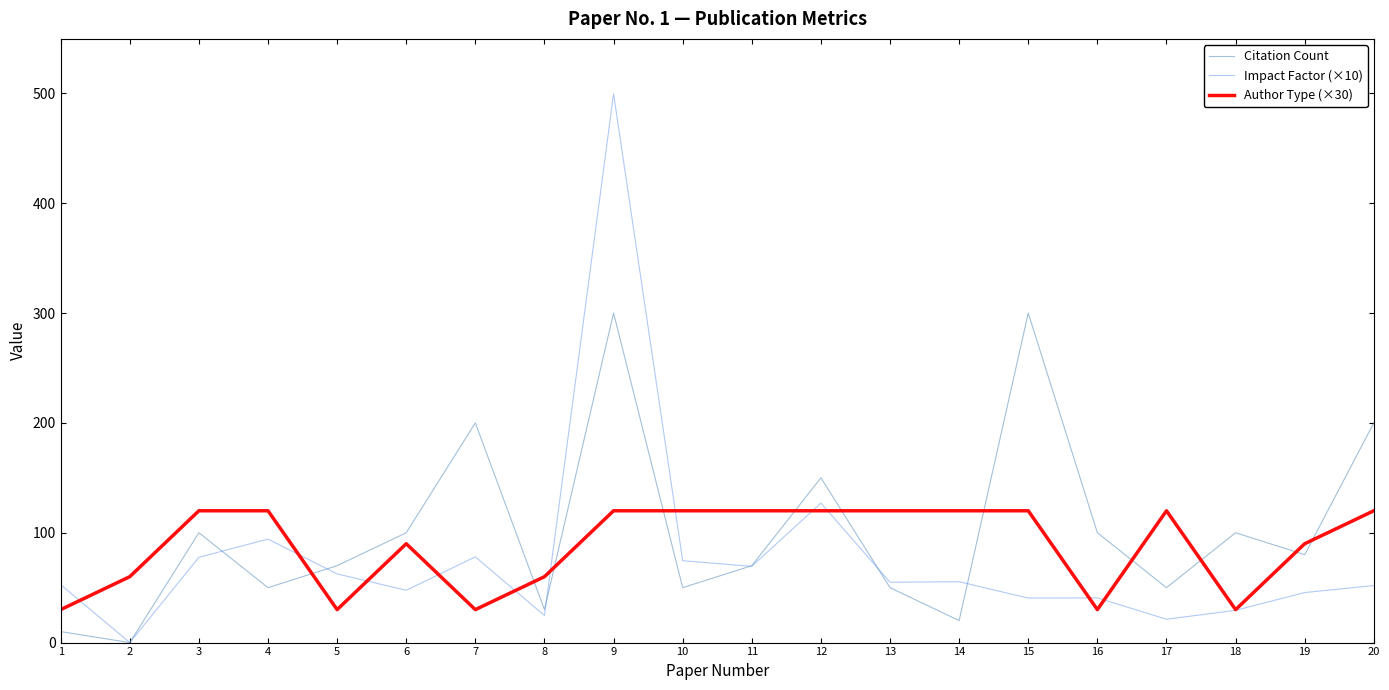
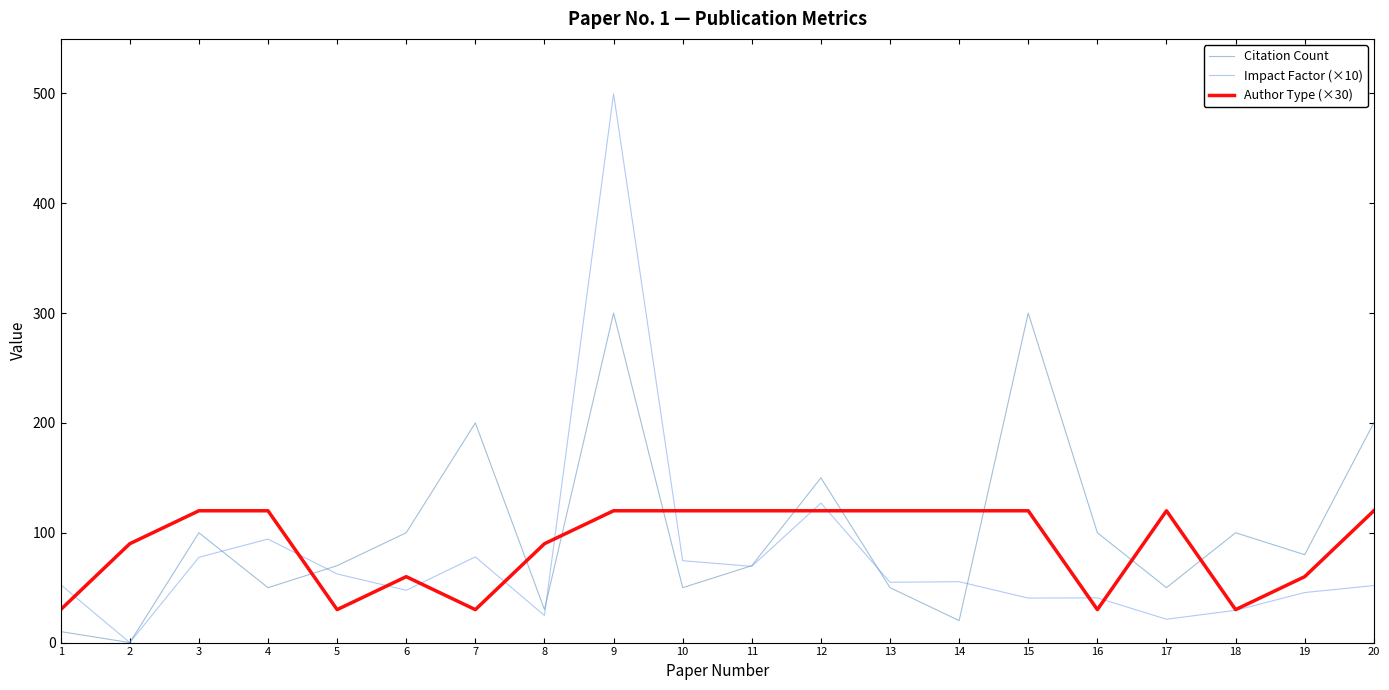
  {
    "Author Type (×30)": {
      "1": 30,
-     "2": 60,
+     "2": 90,
      "3": 120,
      "4": 120,
      "5": 30,
-     "6": 90,
+     "6": 60,
      "7": 30,
-     "8": 60,
+     "8": 90,
      "9": 120,
      "10": 120,
      "11": 120,
      "12": 120,
      "13": 120,
      "14": 120,
      "15": 120,
      "16": 30,
      "17": 120,
-     "19": 90,
+     "19": 60,
      "20": 120
    }
  }
